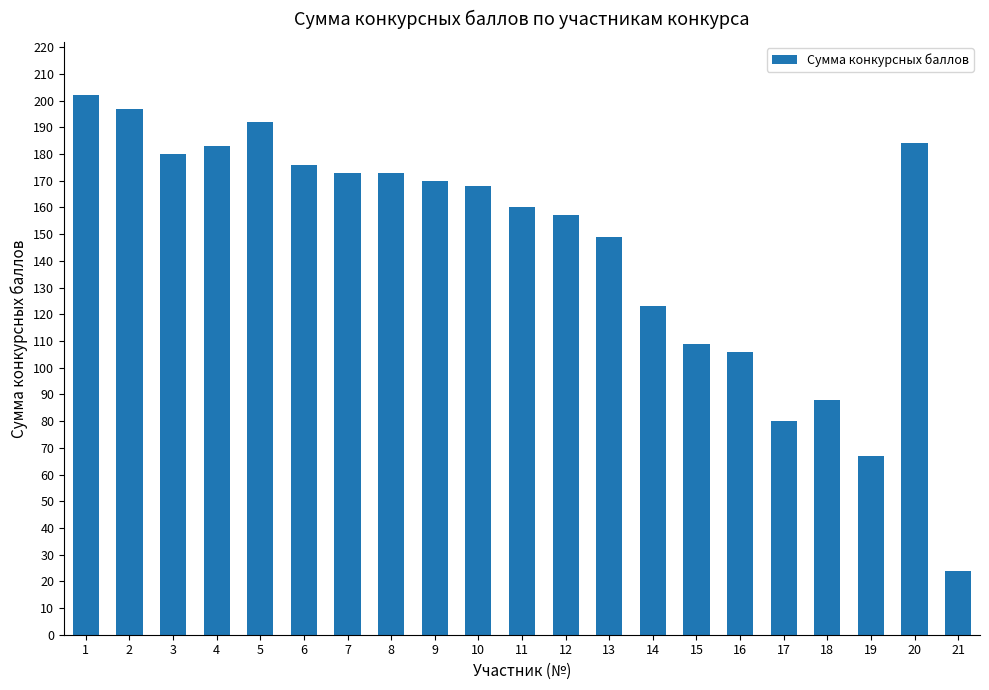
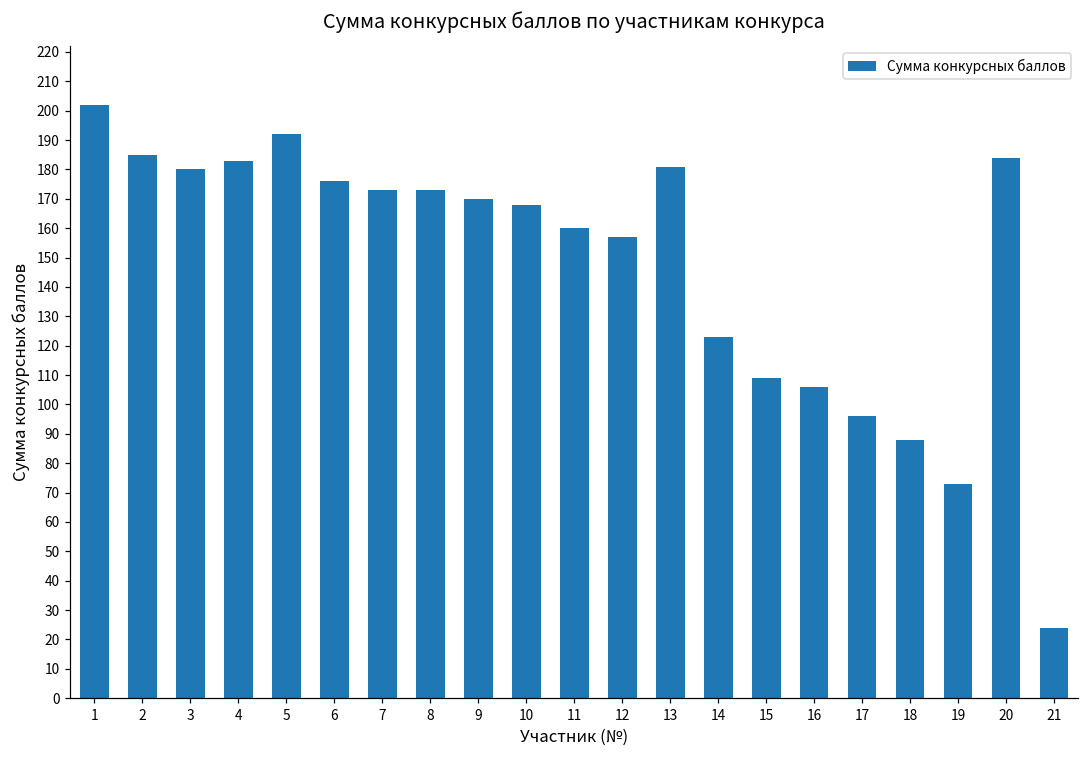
  {
    "1": 202,
-   "2": 197,
+   "2": 185,
    "3": 180,
    "4": 183,
    "5": 192,
    "6": 176,
    "7": 173,
    "8": 173,
    "9": 170,
    "10": 168,
    "11": 160,
    "12": 157,
-   "13": 149,
+   "13": 181,
    "14": 123,
    "15": 109,
    "16": 106,
-   "17": 80,
+   "17": 96,
    "18": 88,
-   "19": 67,
+   "19": 73,
    "20": 184,
    "21": 24
  }
